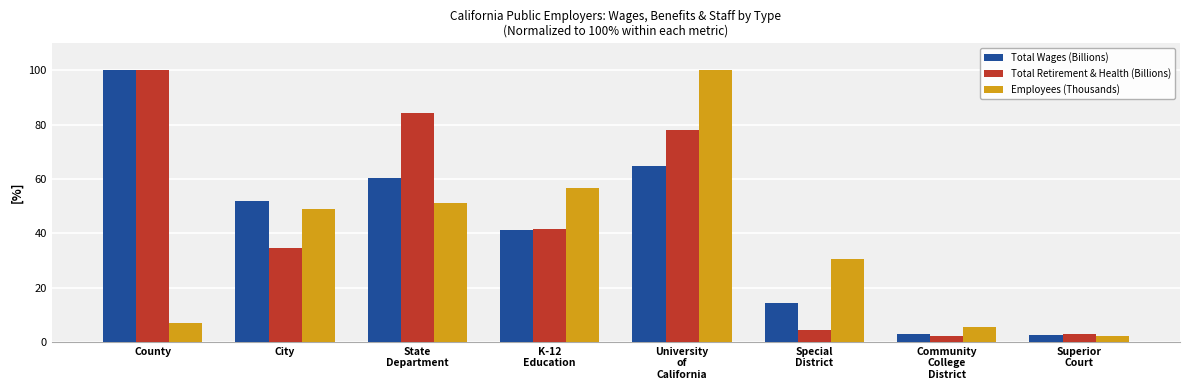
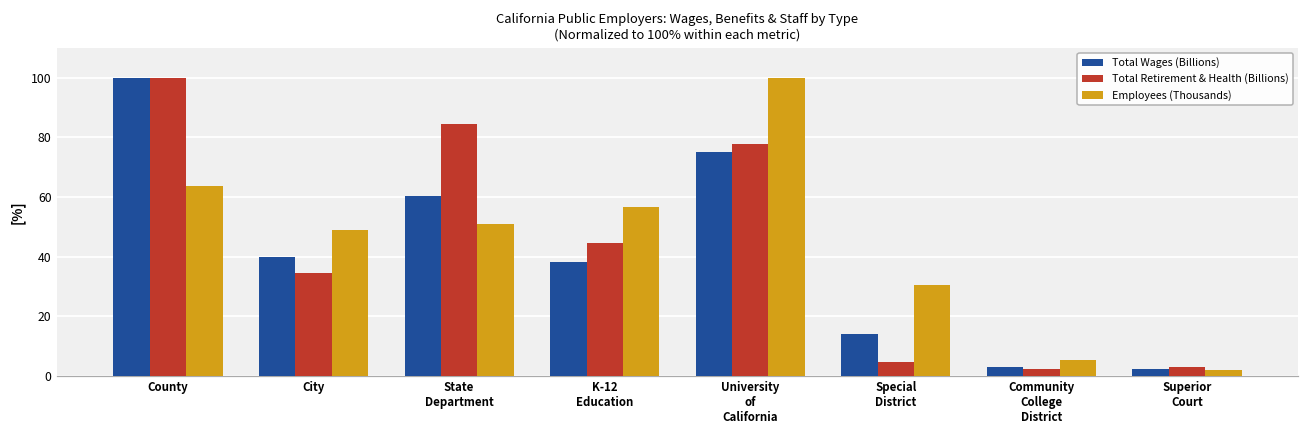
  {
    "Total Wages (Billions)": {
      "County": 100,
-     "City": 52,
+     "City": 40,
      "State Department": 60,
-     "K-12 Education": 41,
-     "University of California": 65,
+     "K-12 Education": 38,
+     "University of California": 75,
      "Special District": 14,
      "Community College District": 3,
      "Superior Court": 2
    },
    "Total Retirement & Health (Billions)": {
      "County": 100,
      "City": 34,
      "State Department": 84,
-     "K-12 Education": 41,
+     "K-12 Education": 45,
      "University of California": 78,
      "Special District": 5,
      "Community College District": 2,
      "Superior Court": 3
    },
    "Employees (Thousands)": {
-     "County": 7,
+     "County": 64,
      "City": 49,
      "State Department": 51,
      "K-12 Education": 57,
      "University of California": 100,
      "Special District": 31,
      "Community College District": 6,
      "Superior Court": 2
    }
  }
